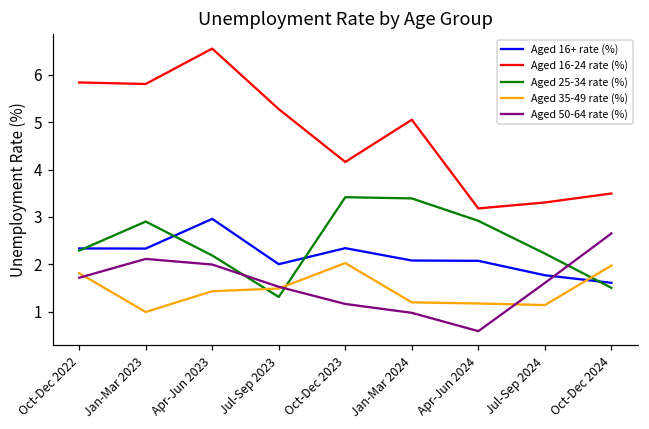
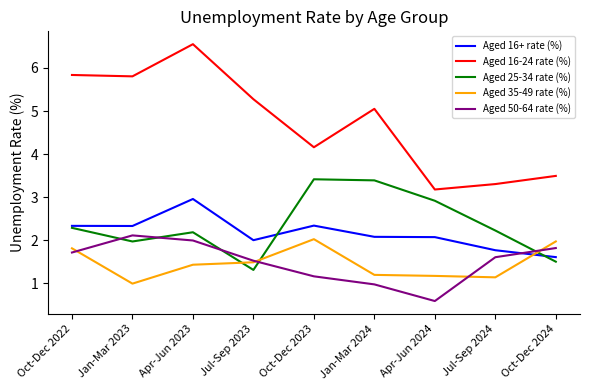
  {
    "Aged 16+ rate (%)": {
      "Jan-Mar 2023": 2.3,
      "Apr-Jun 2023": 3.0,
      "Jul-Sep 2023": 2.0,
      "Oct-Dec 2023": 2.3,
      "Jan-Mar 2024": 2.1,
      "Apr-Jun 2024": 2.1,
      "Jul-Sep 2024": 1.8,
      "Oct-Dec 2024": 1.6
    },
    "Aged 16-24 rate (%)": {
      "Oct-Dec 2022": 5.8,
      "Jan-Mar 2023": 5.8,
      "Apr-Jun 2023": 6.6,
      "Jul-Sep 2023": 5.3,
      "Oct-Dec 2023": 4.2,
      "Jan-Mar 2024": 5.1,
      "Apr-Jun 2024": 3.2,
      "Jul-Sep 2024": 3.3,
      "Oct-Dec 2024": 3.5
    },
    "Aged 25-34 rate (%)": {
-     "Jan-Mar 2023": 2.9,
+     "Jan-Mar 2023": 2.0,
      "Apr-Jun 2023": 2.2,
      "Jul-Sep 2023": 1.3,
      "Oct-Dec 2023": 3.4,
      "Jan-Mar 2024": 3.4,
      "Apr-Jun 2024": 2.9,
      "Jul-Sep 2024": 2.2,
      "Oct-Dec 2024": 1.5
    },
    "Aged 35-49 rate (%)": {
      "Oct-Dec 2022": 1.8,
      "Jan-Mar 2023": 1.0,
      "Apr-Jun 2023": 1.4,
      "Oct-Dec 2023": 2.0,
      "Jan-Mar 2024": 1.2,
      "Apr-Jun 2024": 1.2,
      "Jul-Sep 2024": 1.1,
      "Oct-Dec 2024": 2.0
    },
    "Aged 50-64 rate (%)": {
      "Oct-Dec 2022": 1.7,
      "Jan-Mar 2023": 2.1,
      "Apr-Jun 2023": 2.0,
      "Oct-Dec 2023": 1.2,
      "Jan-Mar 2024": 1.0,
      "Apr-Jun 2024": 0.6,
      "Jul-Sep 2024": 1.6,
-     "Oct-Dec 2024": 2.7
+     "Oct-Dec 2024": 1.8
    }
  }
